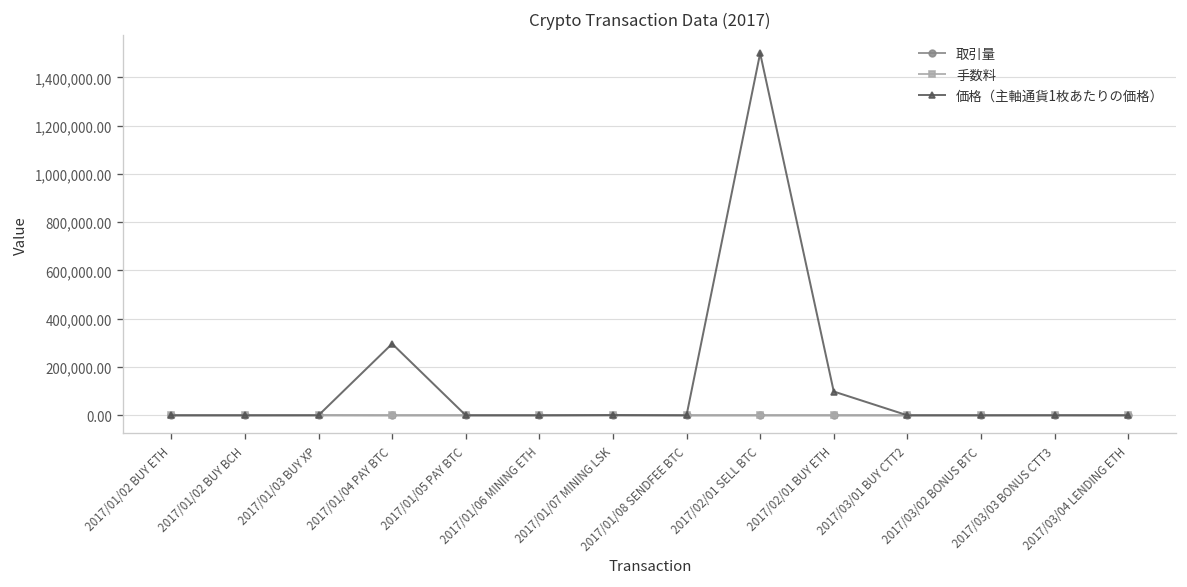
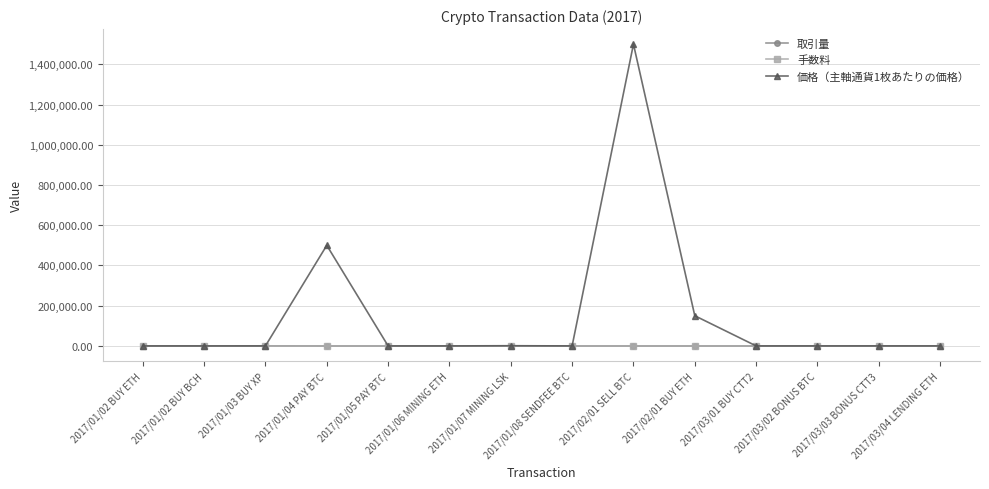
  {
    "手数料": {
      "2017/01/04 PAY BTC": "0",
      "2017/02/01 SELL BTC": "0",
      "2017/02/01 BUY ETH": "0"
    },
    "価格（主軸通貨1枚あたりの価格）": {
-     "2017/01/04 PAY BTC": "300,000",
+     "2017/01/04 PAY BTC": "500,000",
      "2017/02/01 SELL BTC": "1,500,000",
-     "2017/02/01 BUY ETH": "100,000"
+     "2017/02/01 BUY ETH": "150,000"
    }
  }
